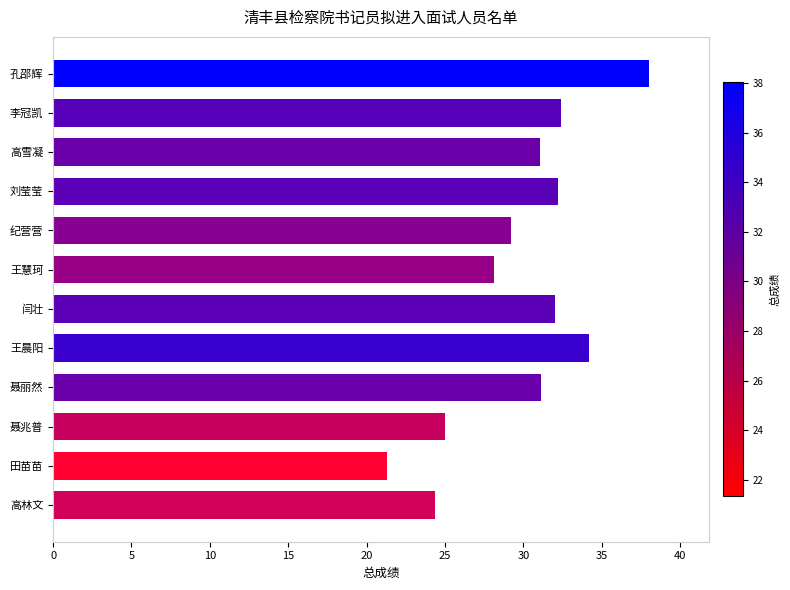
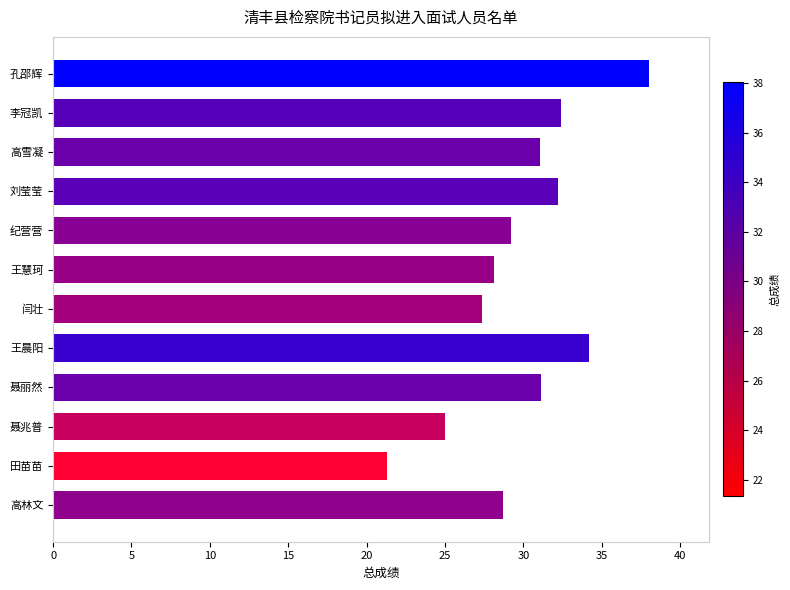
  {
    "孔邵辉": 38.0,
    "李冠凯": 32.4,
    "高雪凝": 31.1,
    "刘莹莹": 32.2,
    "纪营营": 29.2,
    "王慧珂": 28.2,
-   "闫壮": 32.0,
+   "闫壮": 27.4,
    "王晨阳": 34.2,
    "聂丽然": 31.1,
    "聂兆普": 25.0,
    "田苗苗": 21.3,
-   "高林文": 24.3
+   "高林文": 28.7
  }
